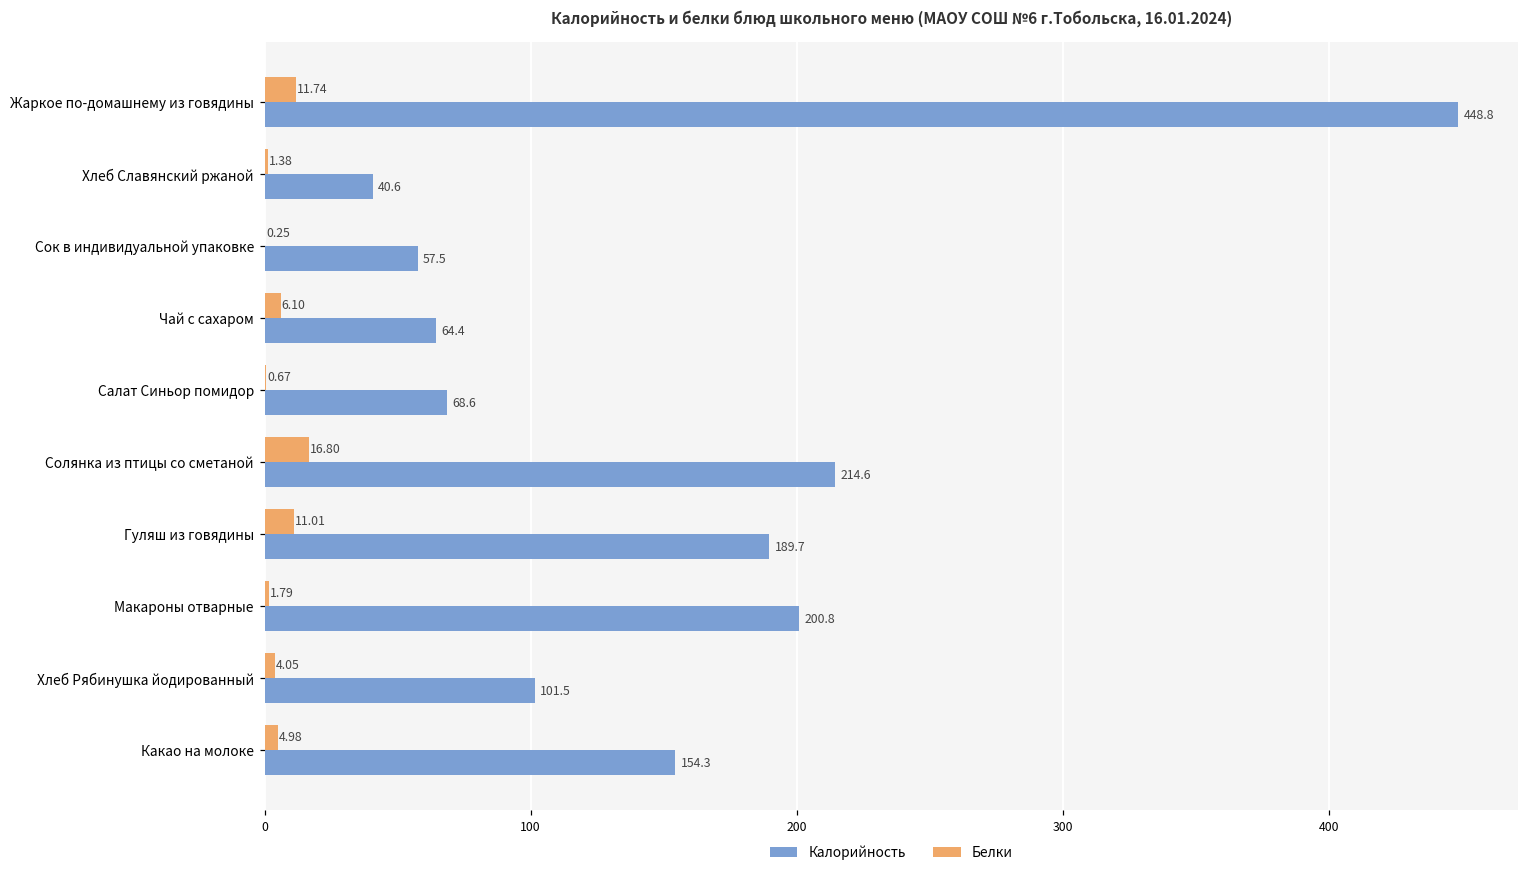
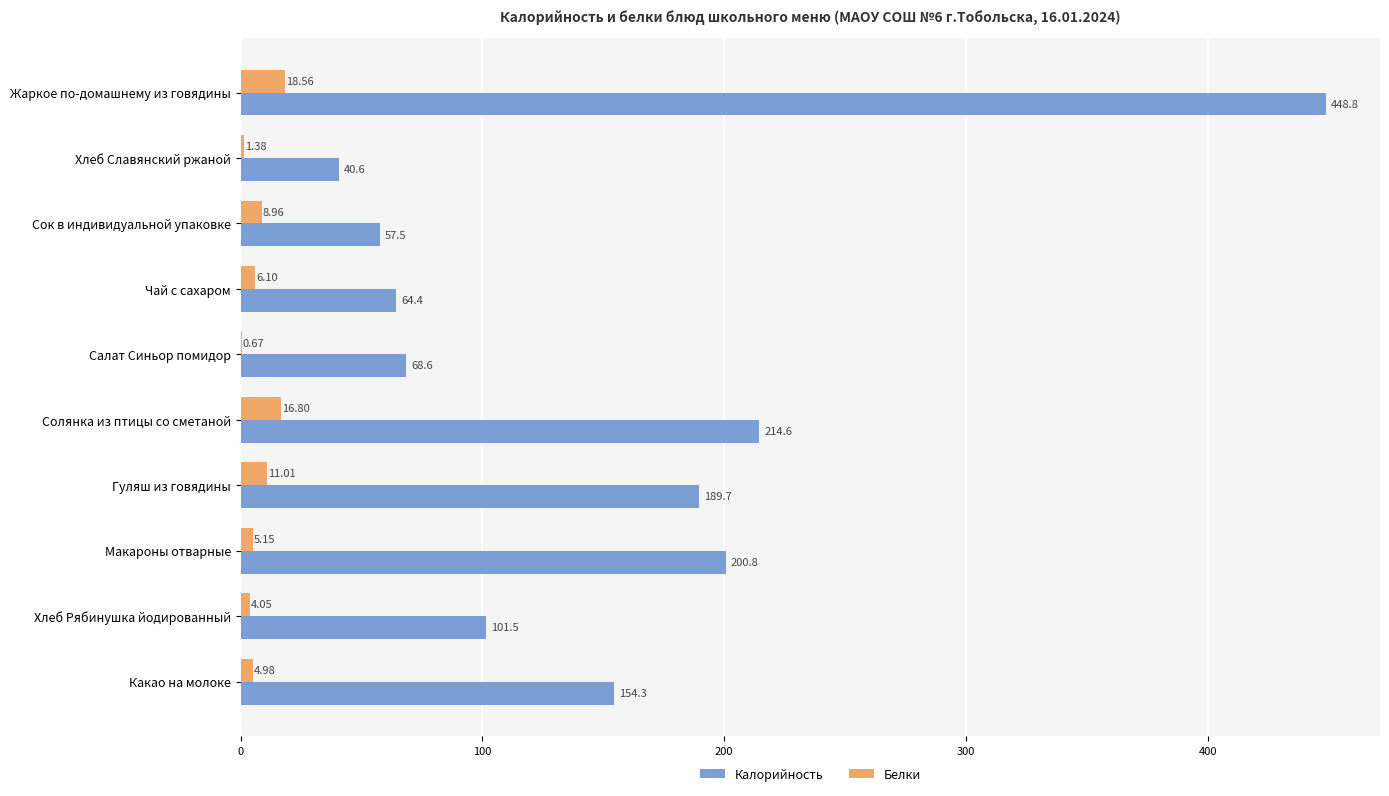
  {
    "Калорийность": {
      "Жаркое по-домашнему из говядины": 448.8,
      "Хлеб Славянский ржаной": 40.6,
      "Сок в индивидуальной упаковке": 57.5,
      "Чай с сахаром": 64.4,
      "Салат Синьор помидор": 68.6,
      "Солянка из птицы со сметаной": 214.6,
      "Гуляш из говядины": 189.7,
      "Макароны отварные": 200.8,
      "Хлеб Рябинушка йодированный": 101.5,
      "Какао на молоке": 154.3
    },
    "Белки": {
-     "Жаркое по-домашнему из говядины": 11.74,
+     "Жаркое по-домашнему из говядины": 18.56,
      "Хлеб Славянский ржаной": 1.38,
-     "Сок в индивидуальной упаковке": 0.25,
+     "Сок в индивидуальной упаковке": 8.96,
      "Чай с сахаром": 6.10,
      "Салат Синьор помидор": 0.67,
      "Солянка из птицы со сметаной": 16.80,
      "Гуляш из говядины": 11.01,
-     "Макароны отварные": 1.79,
+     "Макароны отварные": 5.15,
      "Хлеб Рябинушка йодированный": 4.05,
      "Какао на молоке": 4.98
    }
  }
